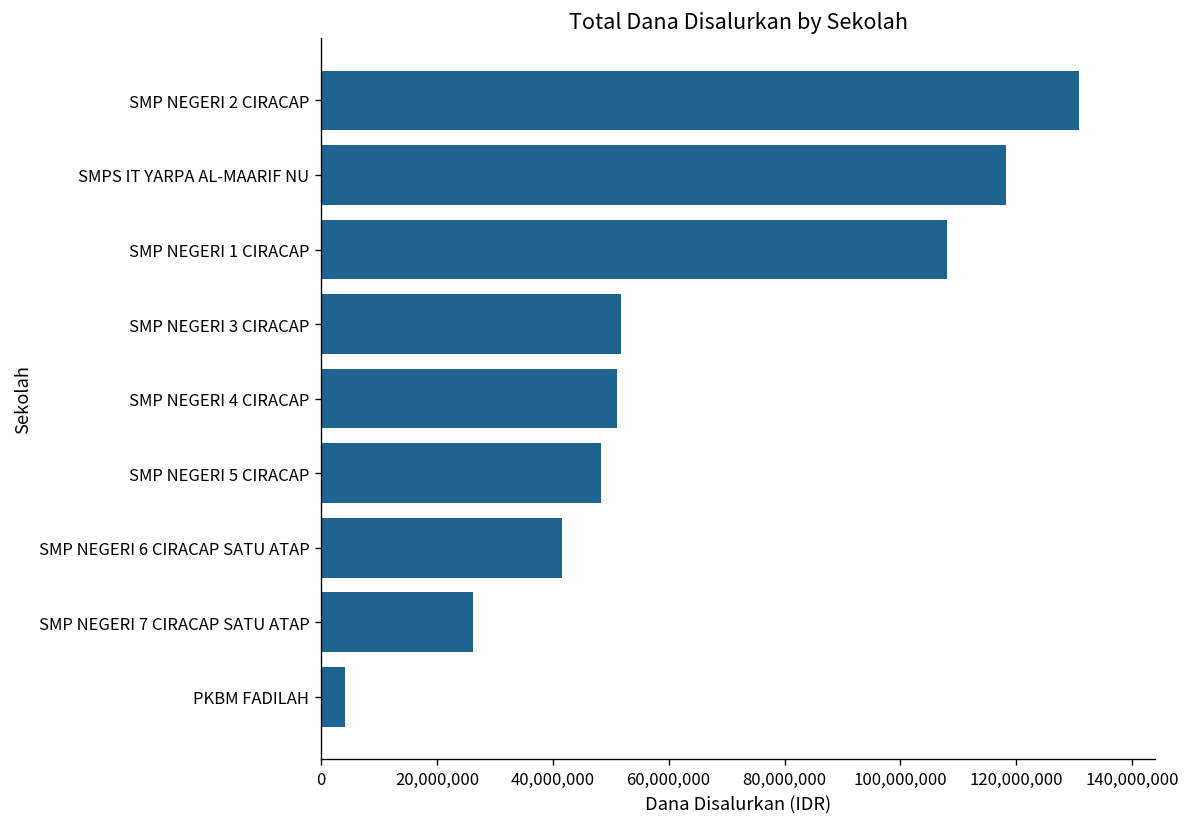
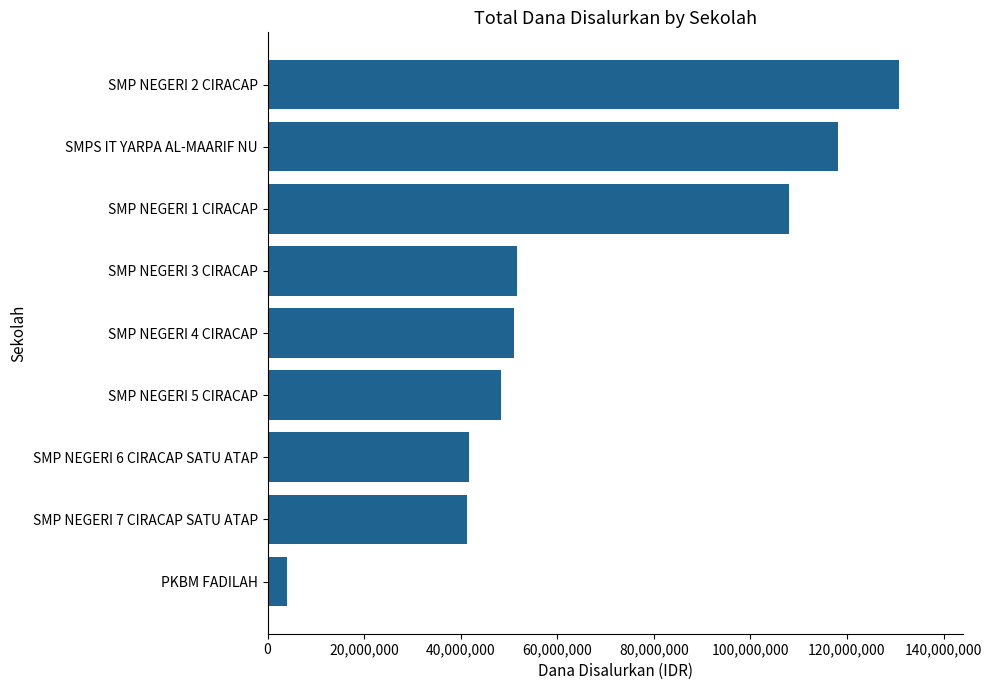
  {
    "SMP NEGERI 2 CIRACAP": "131,000,000",
    "SMPS IT YARPA AL-MAARIF NU": "118,000,000",
    "SMP NEGERI 1 CIRACAP": "108,000,000",
    "SMP NEGERI 3 CIRACAP": "52,000,000",
    "SMP NEGERI 4 CIRACAP": "51,000,000",
    "SMP NEGERI 5 CIRACAP": "48,000,000",
    "SMP NEGERI 6 CIRACAP SATU ATAP": "42,000,000",
-   "SMP NEGERI 7 CIRACAP SATU ATAP": "26,000,000",
+   "SMP NEGERI 7 CIRACAP SATU ATAP": "41,000,000",
    "PKBM FADILAH": "4,000,000"
  }
